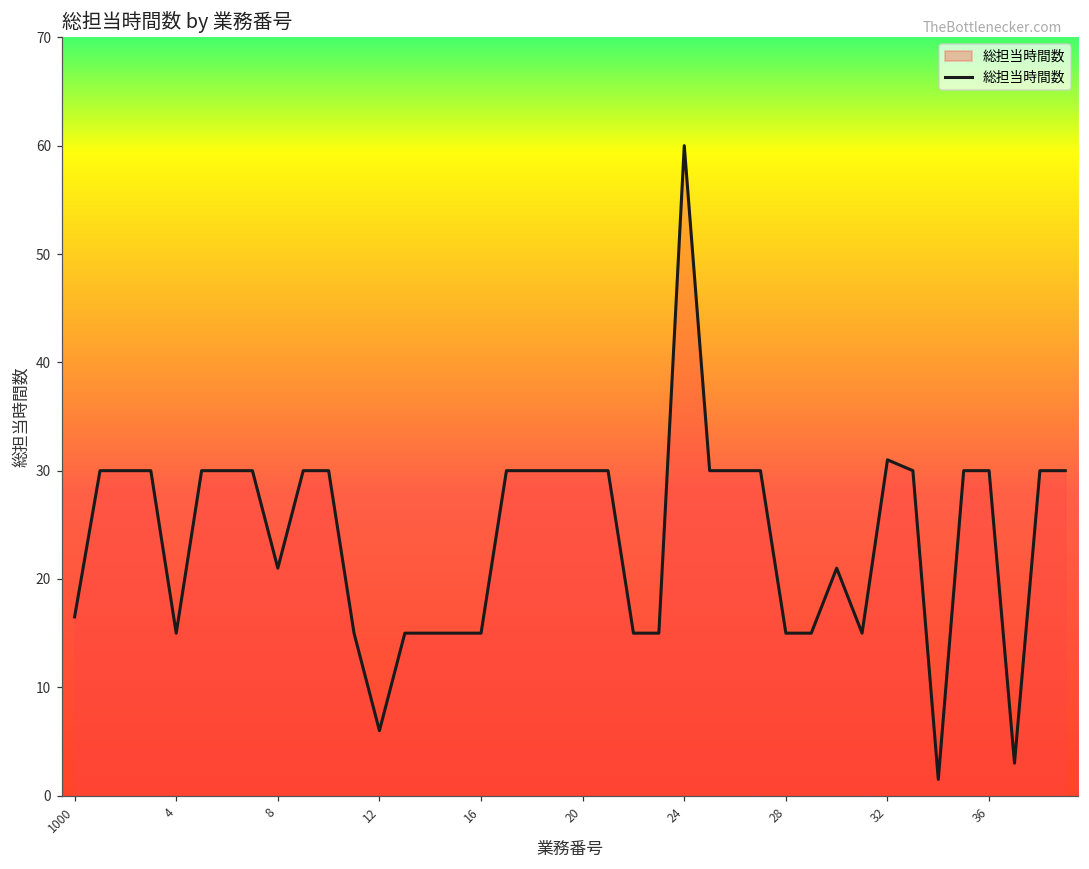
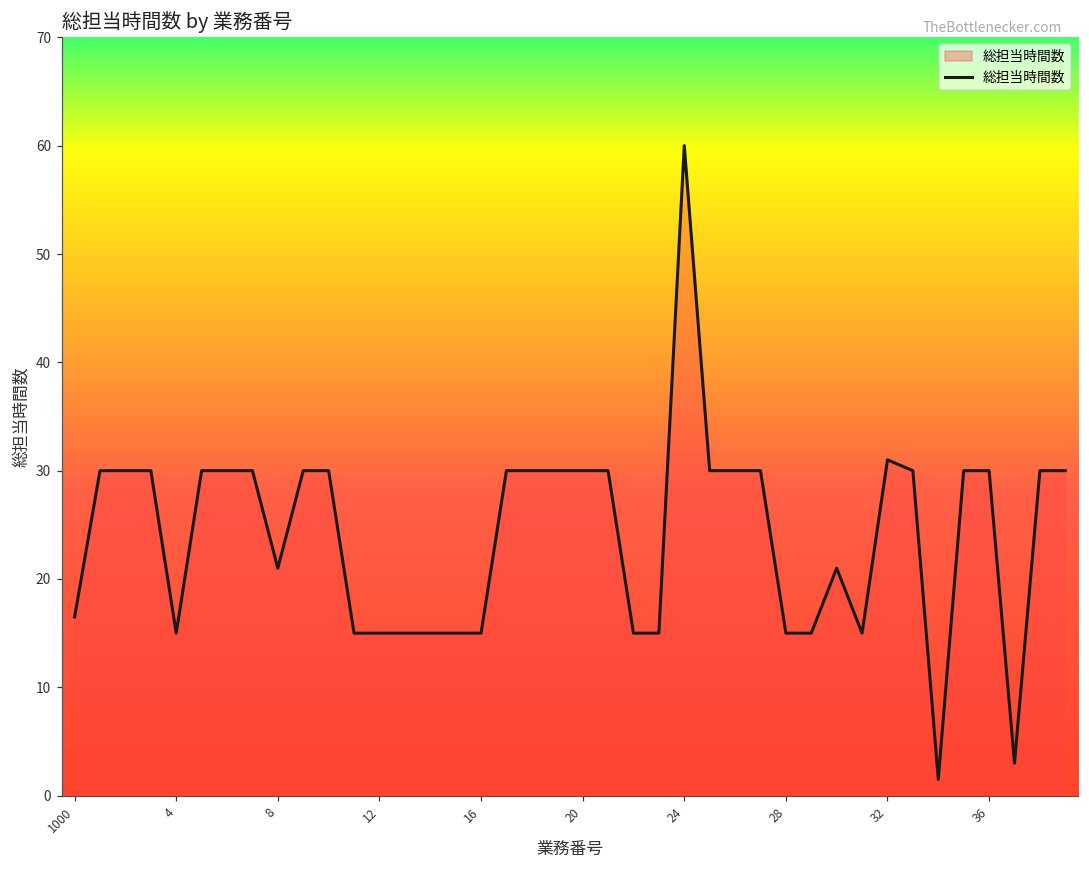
  {
    "1000": 17,
    "4": 15,
    "8": 21,
-   "12": 6,
+   "12": 15,
    "16": 15,
    "20": 30,
    "24": 60,
    "28": 15,
    "32": 31,
    "36": 30
  }
